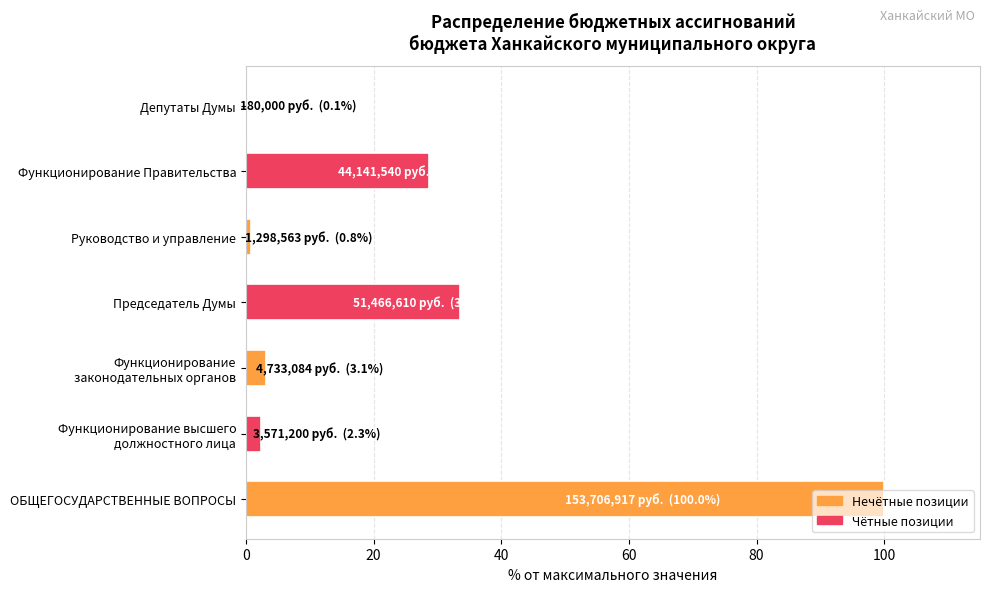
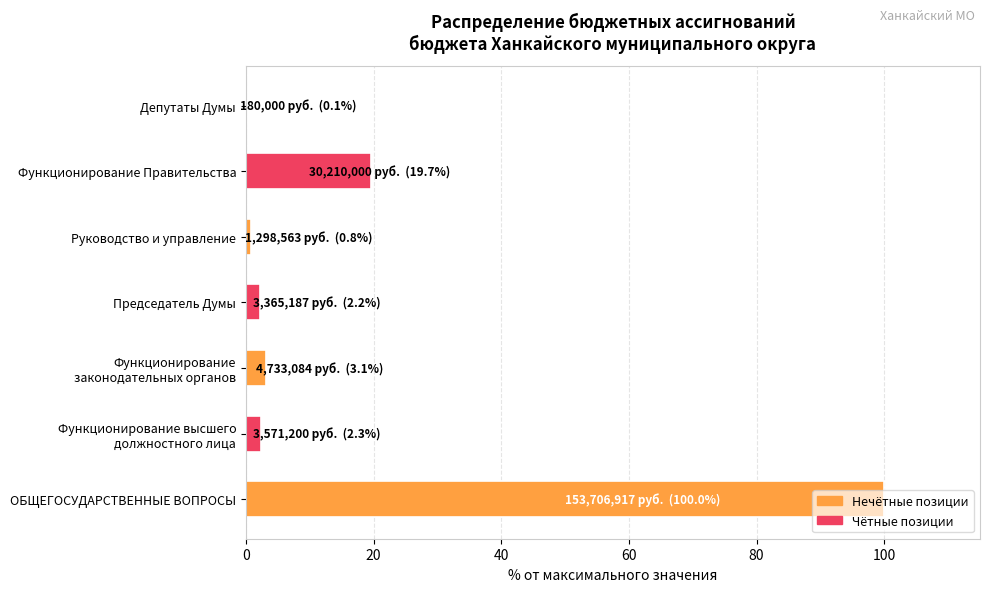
  {
    "Депутаты Думы": "(0.1%)",
-   "Функционирование Правительства": "44,141,540 руб. (28.7%)",
+   "Функционирование Правительства": "30,210,000 руб. (19.7%)",
    "Руководство и управление": "(0.8%)",
-   "Председатель Думы": "51,466,610 руб. (33.5%)",
+   "Председатель Думы": "3,365,187 руб. (2.2%)",
    "Функционирование законодательных органов": "(3.1%)",
    "Функционирование высшего должностного лица": "(2.3%)"
  }
